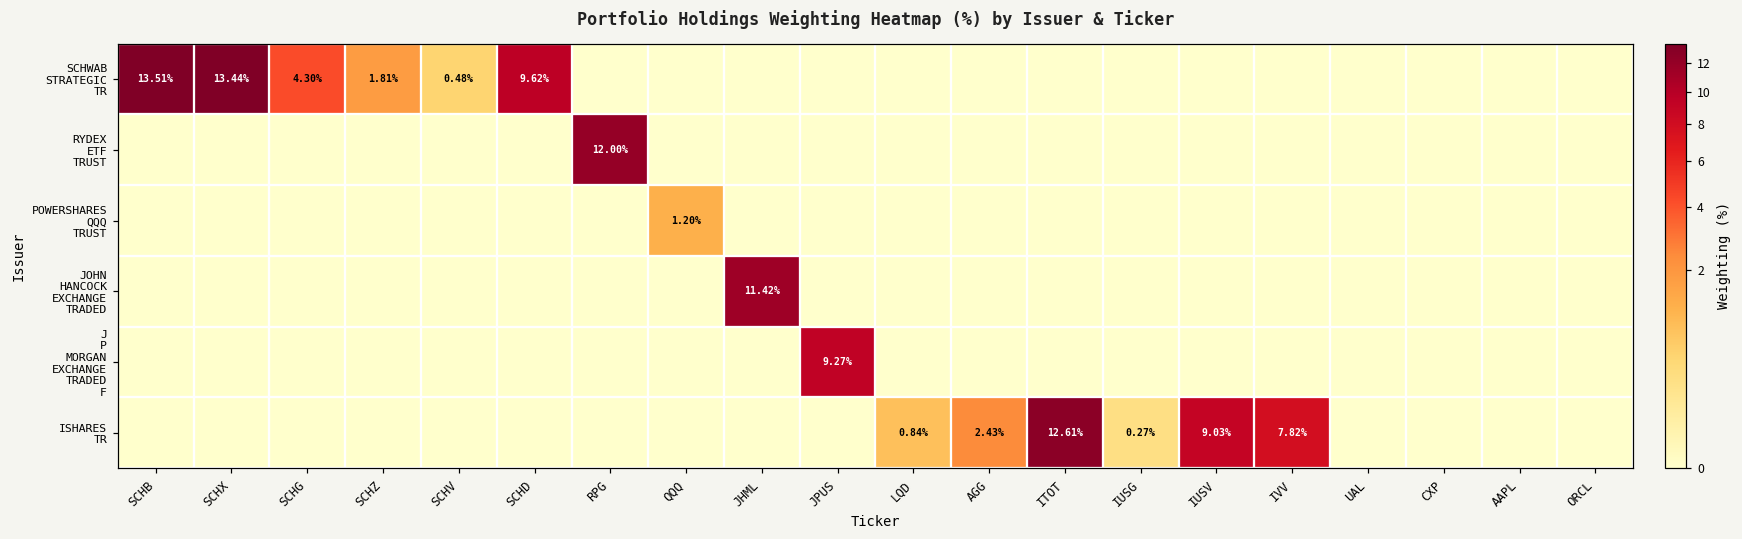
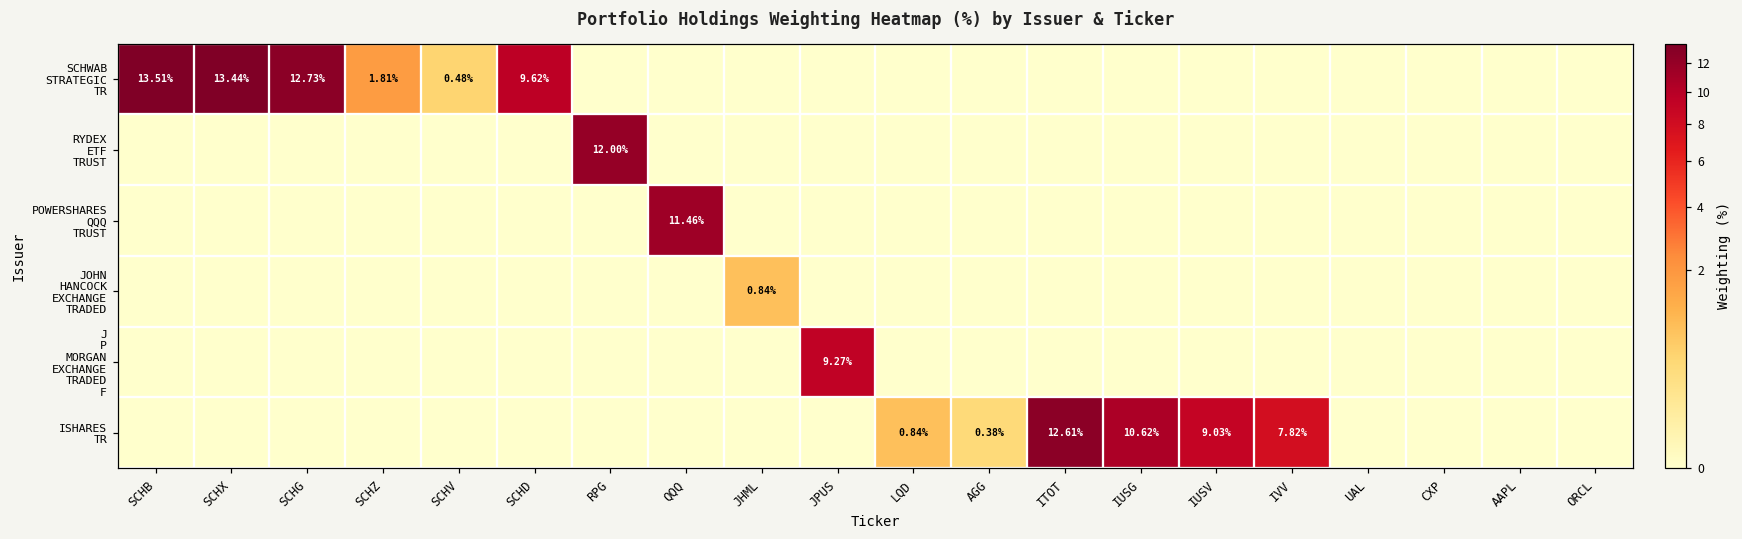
  {
    "SCHWAB STRATEGIC TR": {
      "SCHB": "13.51%",
      "SCHX": "13.44%",
-     "SCHG": "4.30%",
+     "SCHG": "12.73%",
      "SCHZ": "1.81%",
      "SCHV": "0.48%",
      "SCHD": "9.62%"
    },
    "RYDEX ETF TRUST": {
      "RPG": "12.00%"
    },
    "POWERSHARES QQQ TRUST": {
-     "QQQ": "1.20%"
+     "QQQ": "11.46%"
    },
    "JOHN HANCOCK EXCHANGE TRADED": {
-     "JHML": "11.42%"
+     "JHML": "0.84%"
    },
    "J P MORGAN EXCHANGE TRADED F": {
      "JPUS": "9.27%"
    },
    "ISHARES TR": {
      "LQD": "0.84%",
-     "AGG": "2.43%",
+     "AGG": "0.38%",
      "ITOT": "12.61%",
-     "IUSG": "0.27%",
+     "IUSG": "10.62%",
      "IUSV": "9.03%",
      "IVV": "7.82%"
    }
  }
